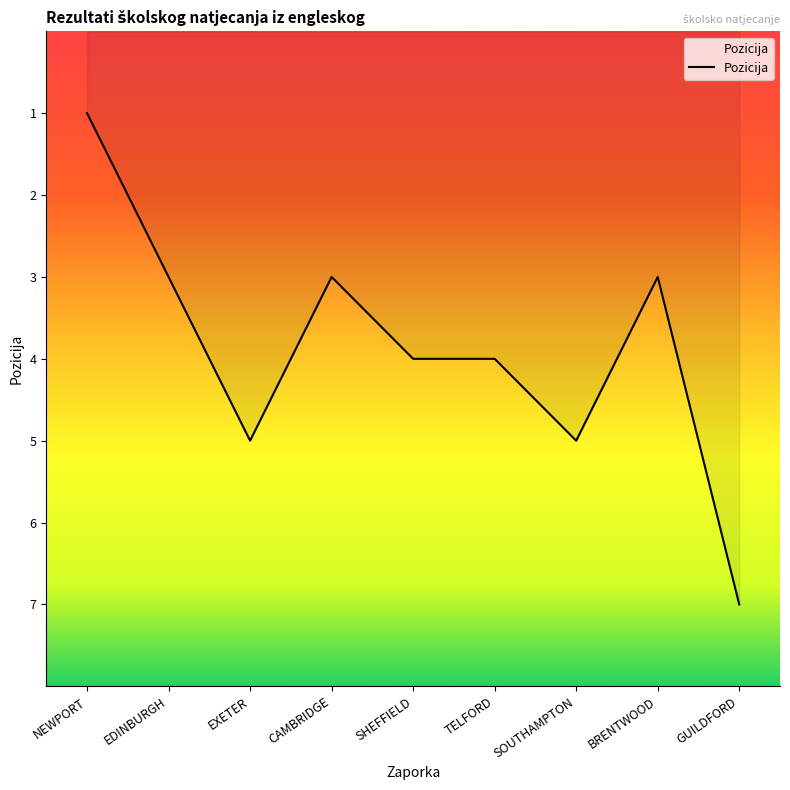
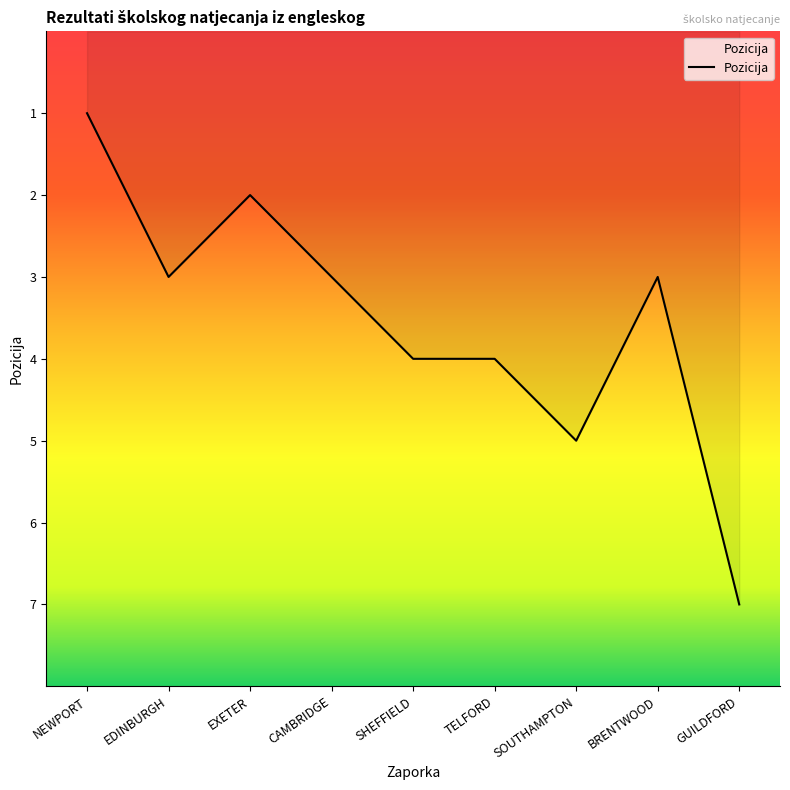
  {
    "NEWPORT": 1,
    "EDINBURGH": 3,
-   "EXETER": 5,
+   "EXETER": 2,
    "CAMBRIDGE": 3,
    "SHEFFIELD": 4,
    "TELFORD": 4,
    "SOUTHAMPTON": 5,
    "BRENTWOOD": 3,
    "GUILDFORD": 7
  }
